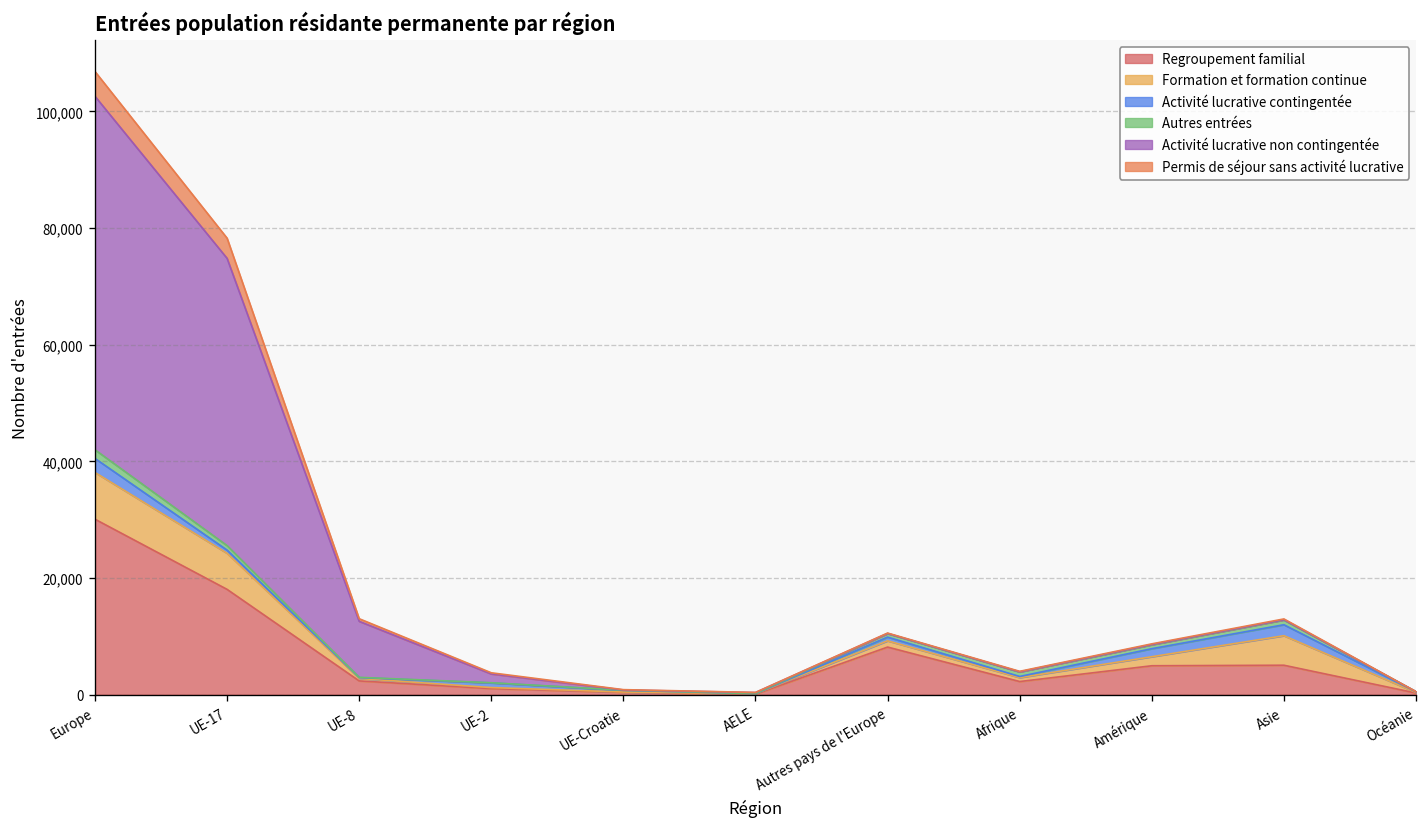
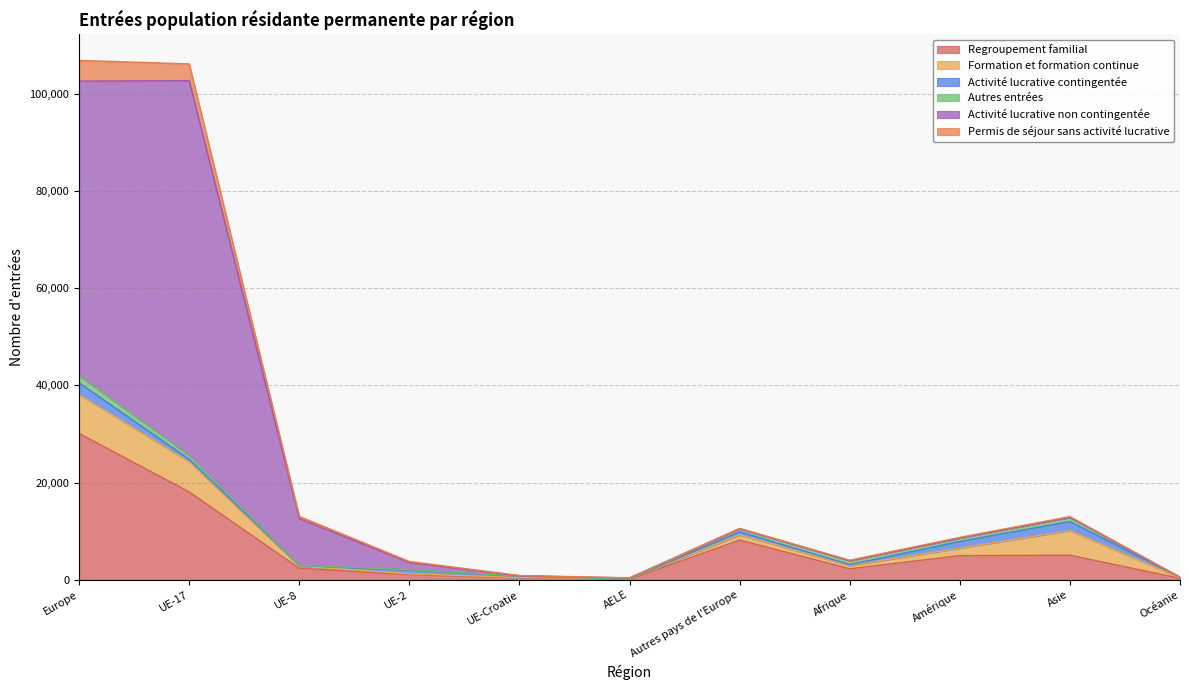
  {
    "Activité lucrative contingentée": {
      "Europe": "2,000",
      "UE-17": "1,000",
      "Autres pays de l'Europe": "1,000",
      "Amérique": "1,000",
      "Asie": "2,000"
    },
    "Autres entrées": {
      "Europe": "1,000",
      "UE-17": "1,000"
    },
    "Activité lucrative non contingentée": {
      "Europe": "61,000",
-     "UE-17": "49,000"
+     "UE-17": "77,000"
    }
  }
